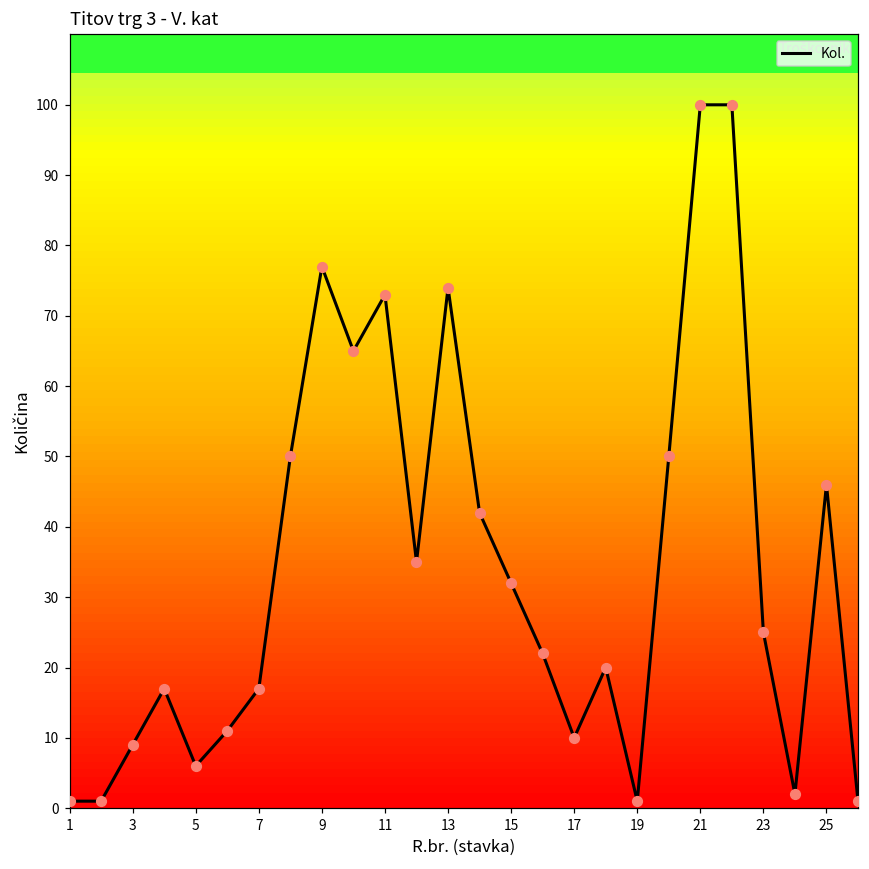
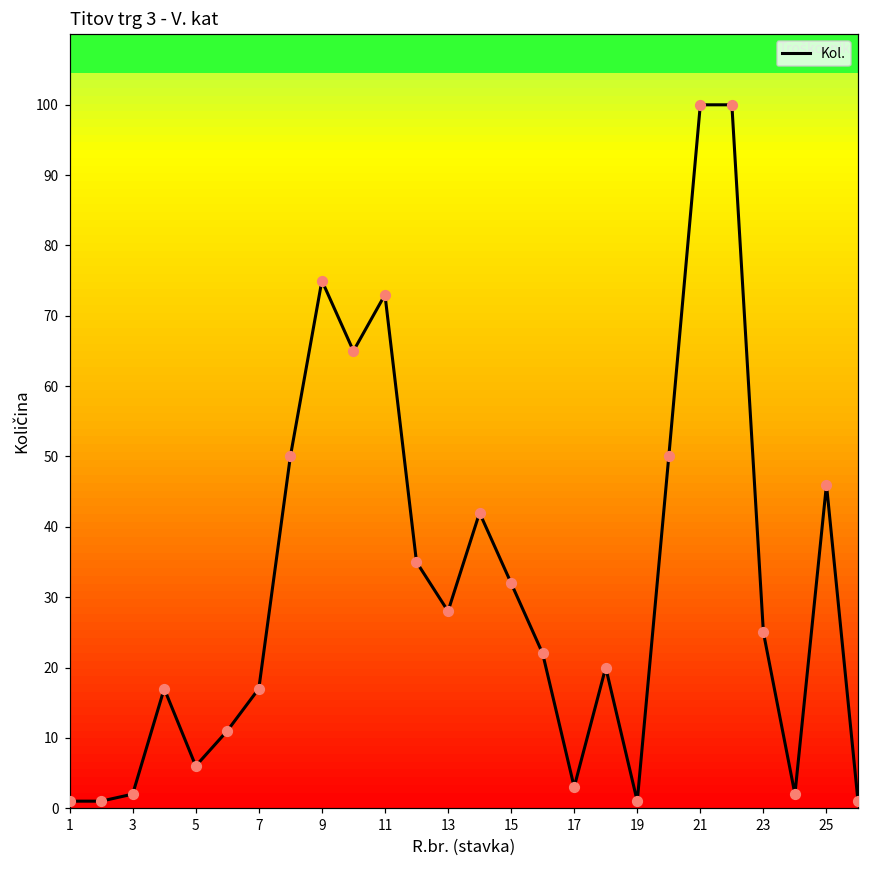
  {
    "1": 1,
-   "3": 9,
+   "3": 2,
    "5": 6,
    "7": 17,
-   "9": 77,
+   "9": 75,
    "11": 73,
-   "13": 74,
+   "13": 28,
    "15": 32,
-   "17": 10,
+   "17": 3,
    "19": 1,
    "21": 100,
    "23": 25,
    "25": 46
  }
